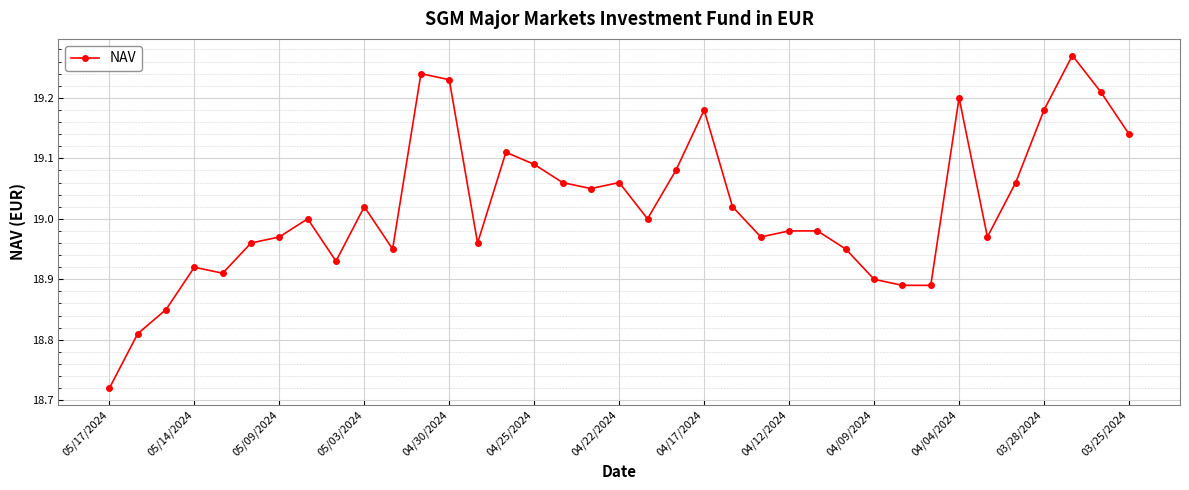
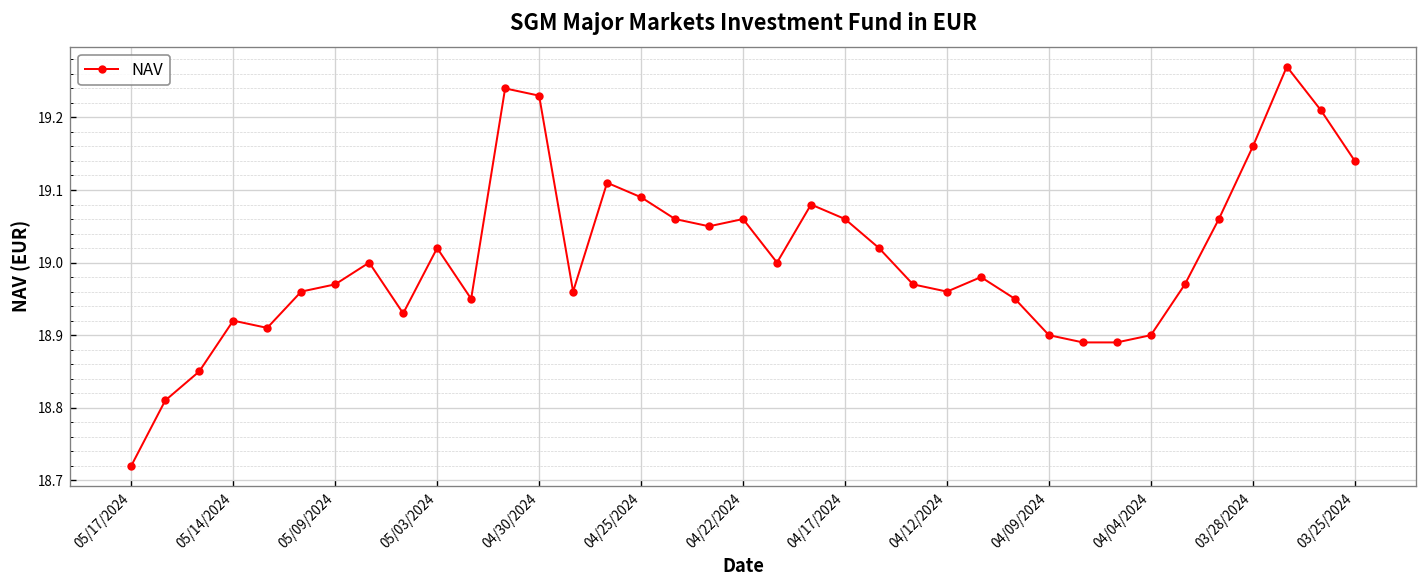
  {
    "05/17/2024": 18.72,
    "05/14/2024": 18.92,
    "05/09/2024": 18.97,
    "05/03/2024": 19.02,
    "04/30/2024": 19.23,
    "04/25/2024": 19.09,
    "04/22/2024": 19.06,
-   "04/17/2024": 19.18,
-   "04/12/2024": 18.98,
+   "04/17/2024": 19.06,
+   "04/12/2024": 18.96,
    "04/09/2024": 18.90,
-   "04/04/2024": 19.2,
-   "03/28/2024": 19.18,
+   "04/04/2024": 18.9,
+   "03/28/2024": 19.16,
    "03/25/2024": 19.14
  }
